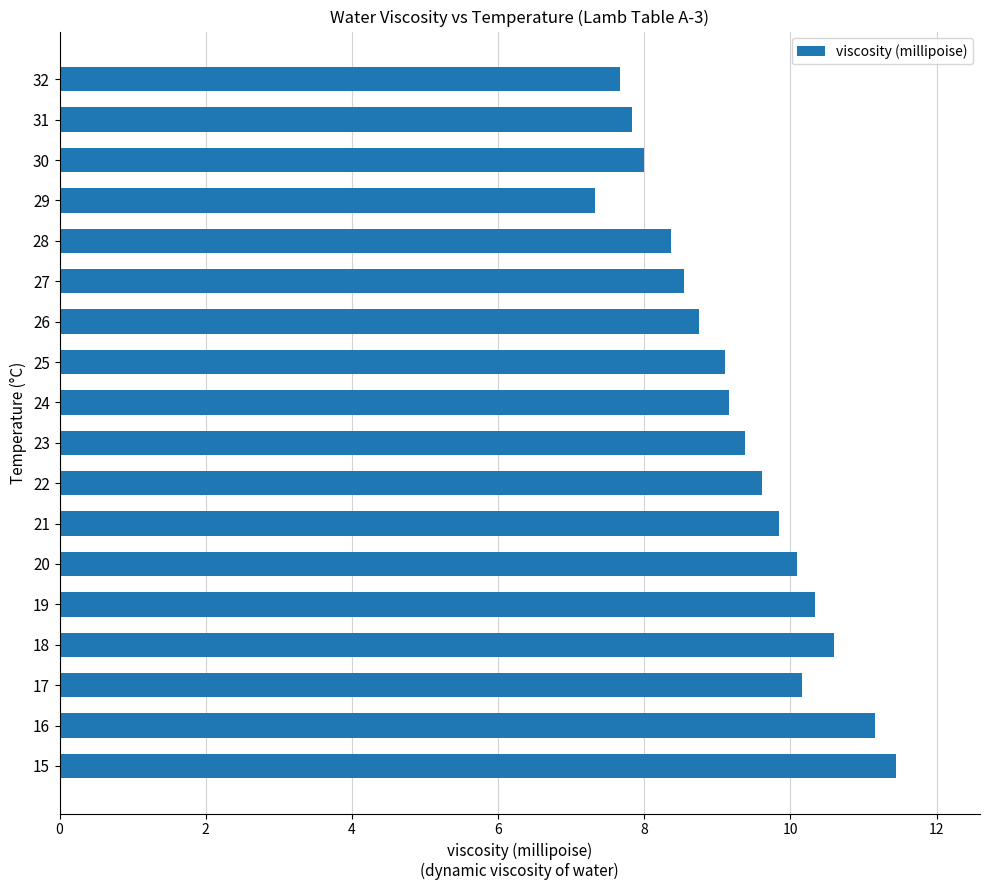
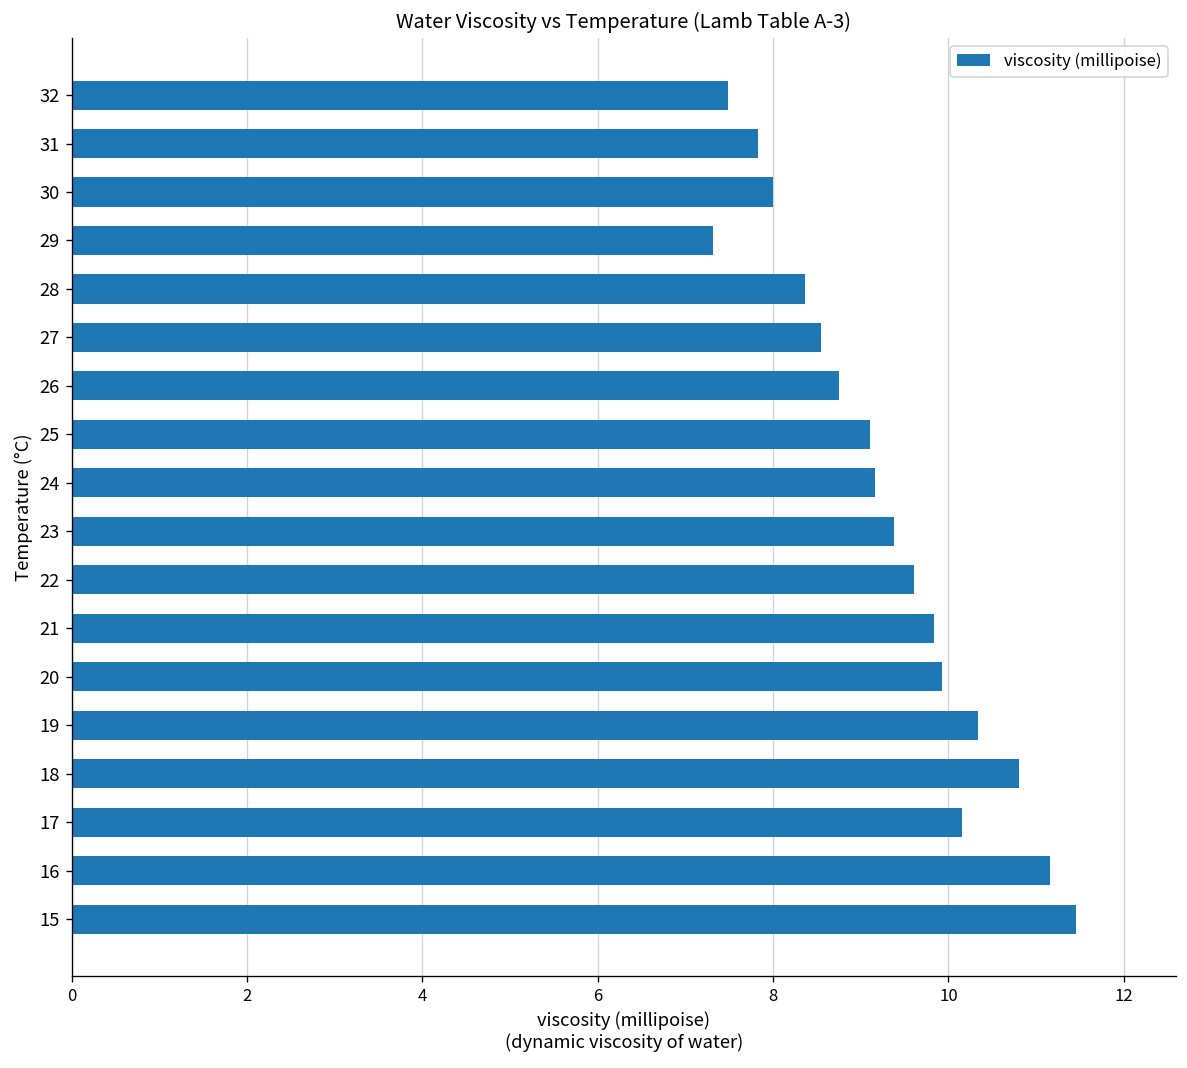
  {
-   "32": 7.7,
+   "32": 7.5,
    "31": 7.8,
    "30": 8.0,
    "29": 7.3,
    "28": 8.4,
    "27": 8.6,
    "26": 8.8,
    "25": 9.1,
    "24": 9.2,
    "23": 9.4,
    "22": 9.6,
    "21": 9.8,
-   "20": 10.1,
+   "20": 9.9,
    "19": 10.3,
-   "18": 10.6,
+   "18": 10.8,
    "17": 10.2,
    "16": 11.2,
    "15": 11.5
  }
